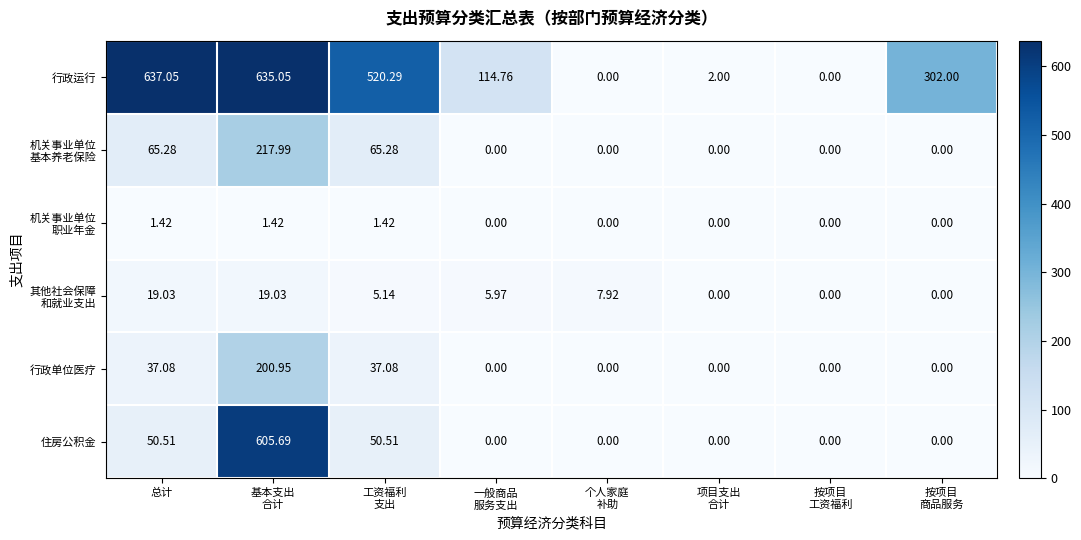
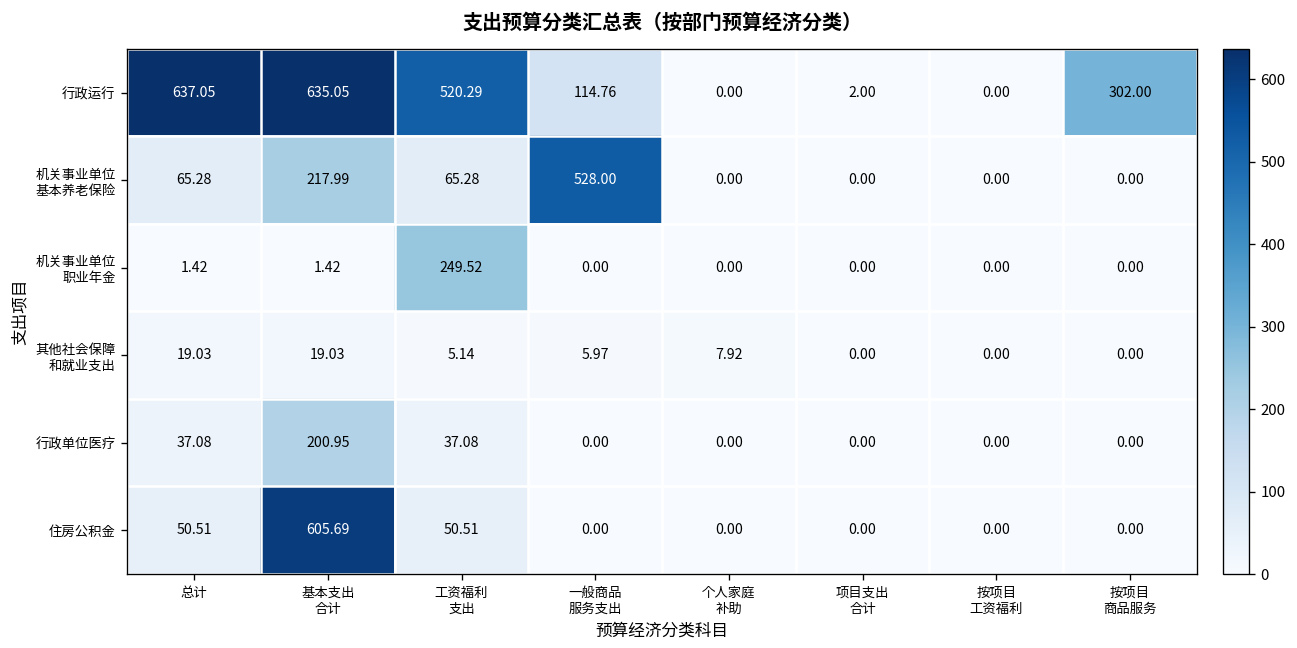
  {
    "行政运行": {
      "总计": 637.05,
      "基本支出 合计": 635.05,
      "工资福利 支出": 520.29,
      "一般商品 服务支出": 114.76,
      "个人家庭 补助": 0.00,
      "项目支出 合计": 2.00,
      "按项目 工资福利": 0.00,
      "按项目 商品服务": 302.00
    },
    "机关事业单位 基本养老保险": {
      "总计": 65.28,
      "基本支出 合计": 217.99,
      "工资福利 支出": 65.28,
-     "一般商品 服务支出": 0.00,
+     "一般商品 服务支出": 528.00,
      "个人家庭 补助": 0.00,
      "项目支出 合计": 0.00,
      "按项目 工资福利": 0.00,
      "按项目 商品服务": 0.00
    },
    "机关事业单位 职业年金": {
      "总计": 1.42,
      "基本支出 合计": 1.42,
-     "工资福利 支出": 1.42,
+     "工资福利 支出": 249.52,
      "一般商品 服务支出": 0.00,
      "个人家庭 补助": 0.00,
      "项目支出 合计": 0.00,
      "按项目 工资福利": 0.00,
      "按项目 商品服务": 0.00
    },
    "其他社会保障 和就业支出": {
      "总计": 19.03,
      "基本支出 合计": 19.03,
      "工资福利 支出": 5.14,
      "一般商品 服务支出": 5.97,
      "个人家庭 补助": 7.92,
      "项目支出 合计": 0.00,
      "按项目 工资福利": 0.00,
      "按项目 商品服务": 0.00
    },
    "行政单位医疗": {
      "总计": 37.08,
      "基本支出 合计": 200.95,
      "工资福利 支出": 37.08,
      "一般商品 服务支出": 0.00,
      "个人家庭 补助": 0.00,
      "项目支出 合计": 0.00,
      "按项目 工资福利": 0.00,
      "按项目 商品服务": 0.00
    },
    "住房公积金": {
      "总计": 50.51,
      "基本支出 合计": 605.69,
      "工资福利 支出": 50.51,
      "一般商品 服务支出": 0.00,
      "个人家庭 补助": 0.00,
      "项目支出 合计": 0.00,
      "按项目 工资福利": 0.00,
      "按项目 商品服务": 0.00
    }
  }
